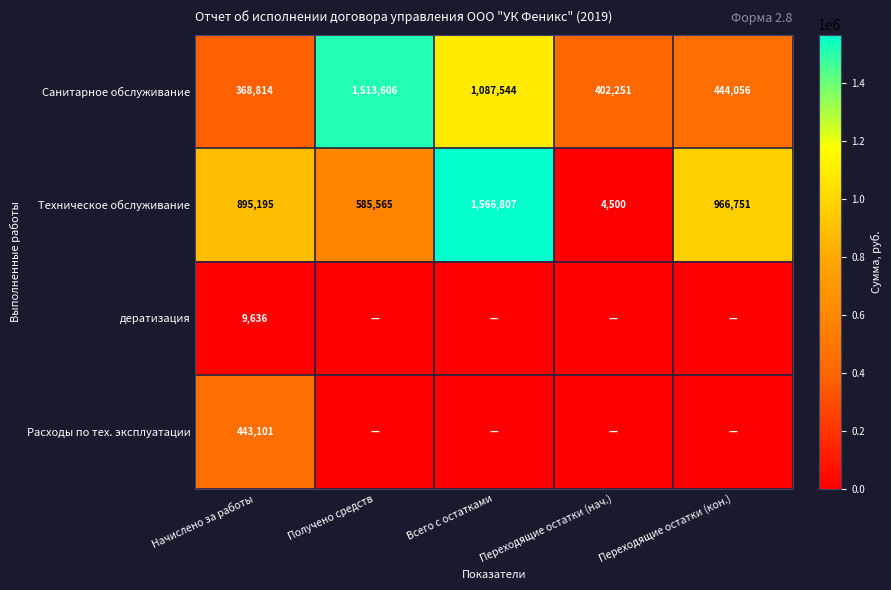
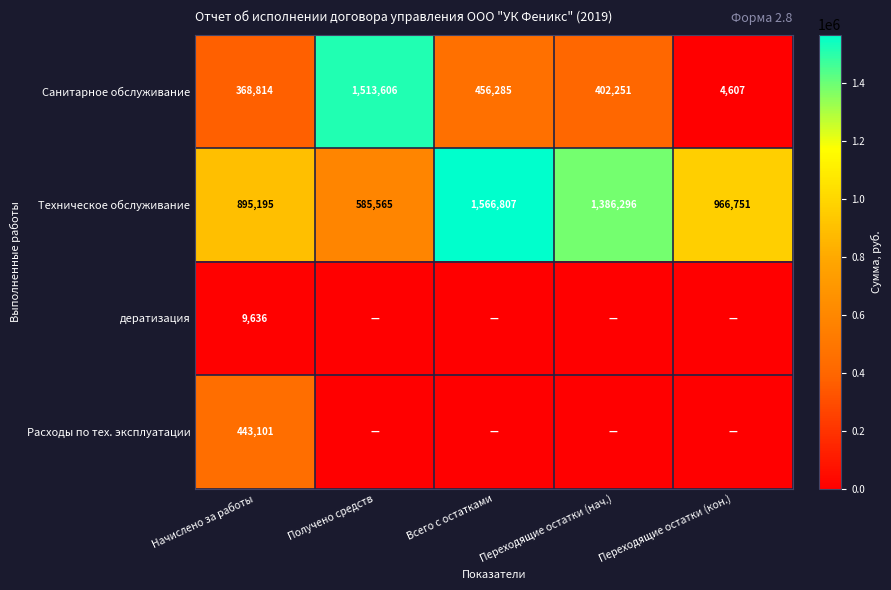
  {
    "Санитарное обслуживание": {
      "Начислено за работы": "368,814",
      "Получено средств": "1,513,606",
-     "Всего с остатками": "1,087,544",
+     "Всего с остатками": "456,285",
      "Переходящие остатки (нач.)": "402,251",
-     "Переходящие остатки (кон.)": "444,056"
+     "Переходящие остатки (кон.)": "4,607"
    },
    "Техническое обслуживание": {
      "Начислено за работы": "895,195",
      "Получено средств": "585,565",
      "Всего с остатками": "1,566,807",
-     "Переходящие остатки (нач.)": "4,500",
+     "Переходящие остатки (нач.)": "1,386,296",
      "Переходящие остатки (кон.)": "966,751"
    },
    "дератизация": {
      "Начислено за работы": "9,636"
    },
    "Расходы по тех. эксплуатации": {
      "Начислено за работы": "443,101"
    }
  }
